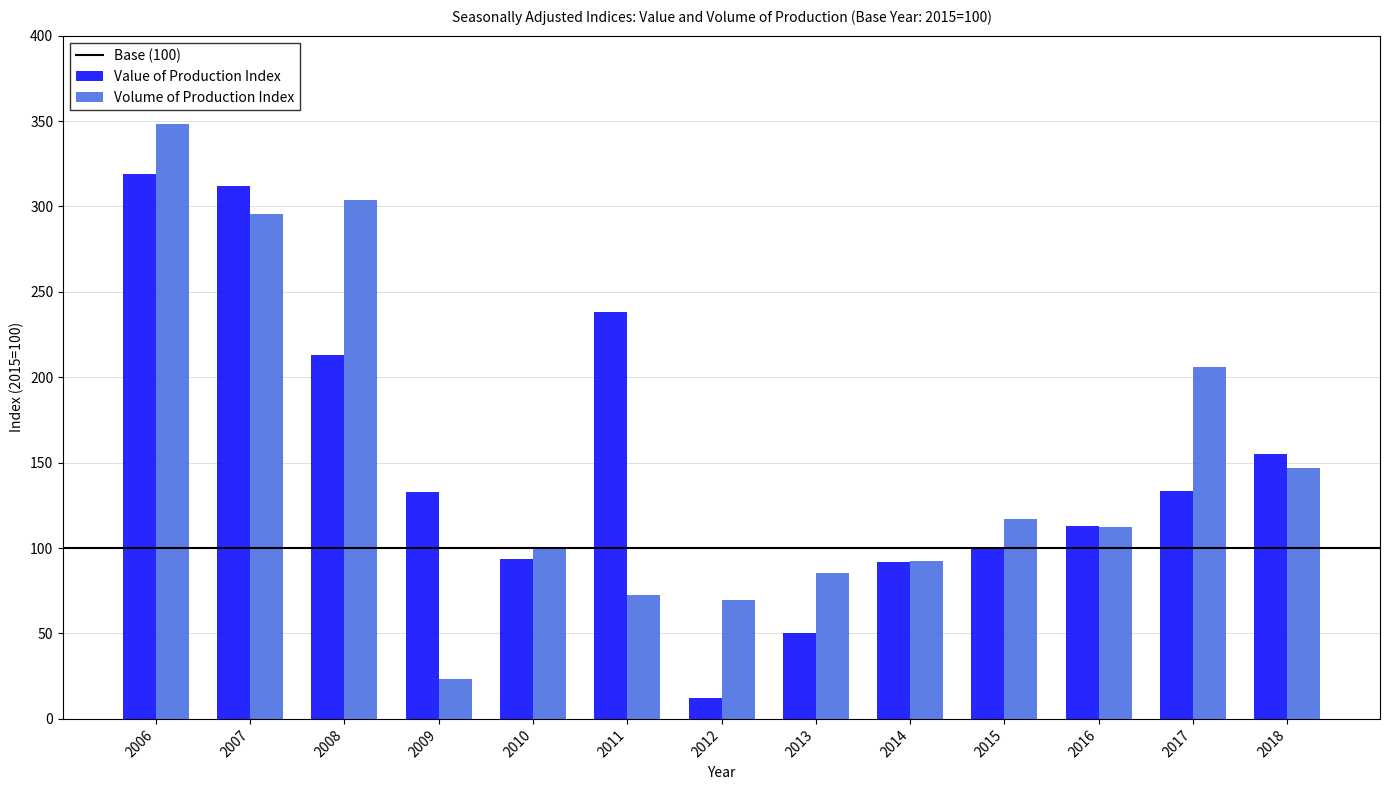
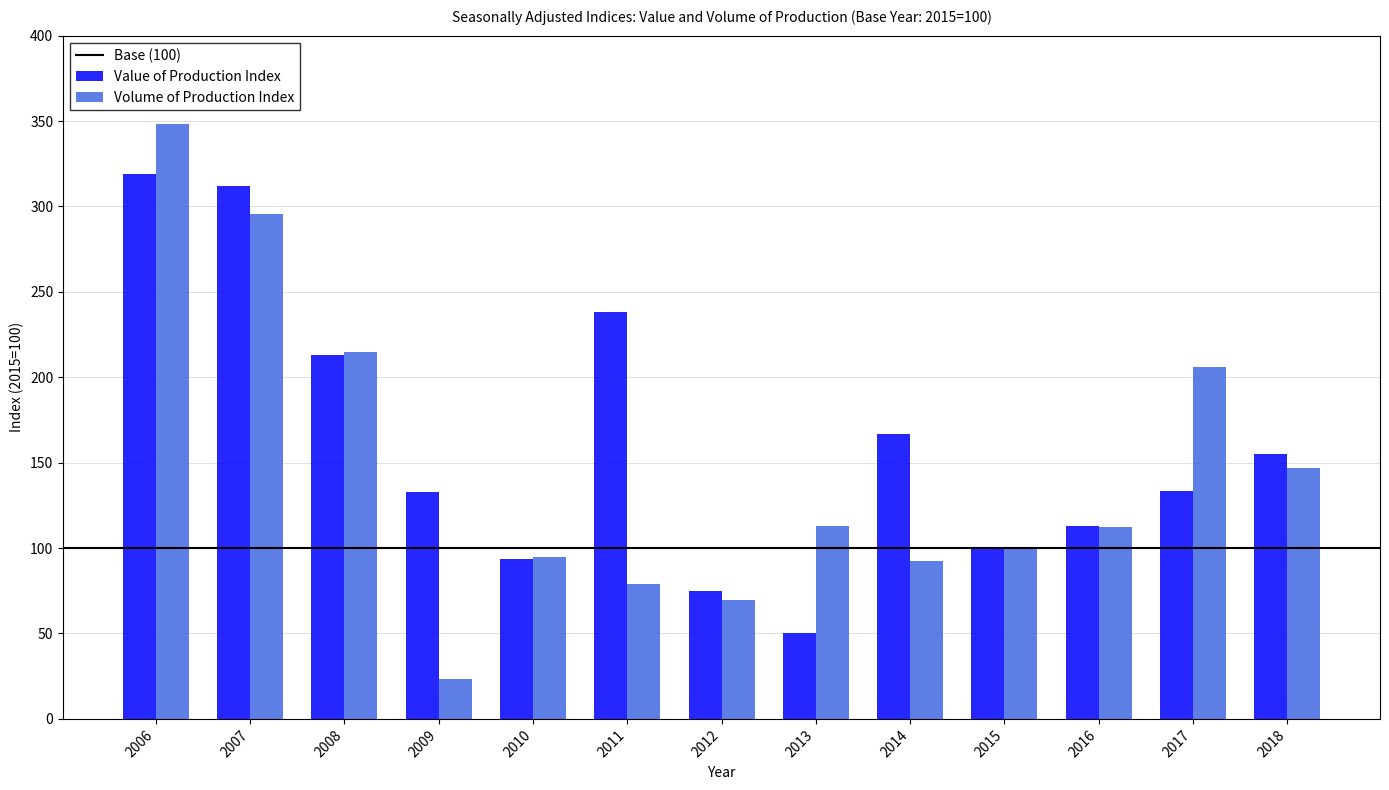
  {
    "Value of Production Index": {
      "2006": 319,
      "2007": 312,
      "2008": 213,
      "2009": 133,
      "2010": 94,
      "2011": 238,
-     "2012": 12,
+     "2012": 75,
      "2013": 51,
-     "2014": 92,
+     "2014": 167,
      "2015": 100,
      "2016": 113,
      "2017": 133,
      "2018": 155
    },
    "Volume of Production Index": {
      "2006": 348,
      "2007": 296,
-     "2008": 304,
+     "2008": 215,
      "2009": 23,
-     "2010": 100,
-     "2011": 72,
+     "2010": 95,
+     "2011": 79,
      "2012": 70,
-     "2013": 85,
+     "2013": 113,
      "2014": 93,
-     "2015": 117,
+     "2015": 100,
      "2016": 112,
      "2017": 206,
      "2018": 147
    }
  }
